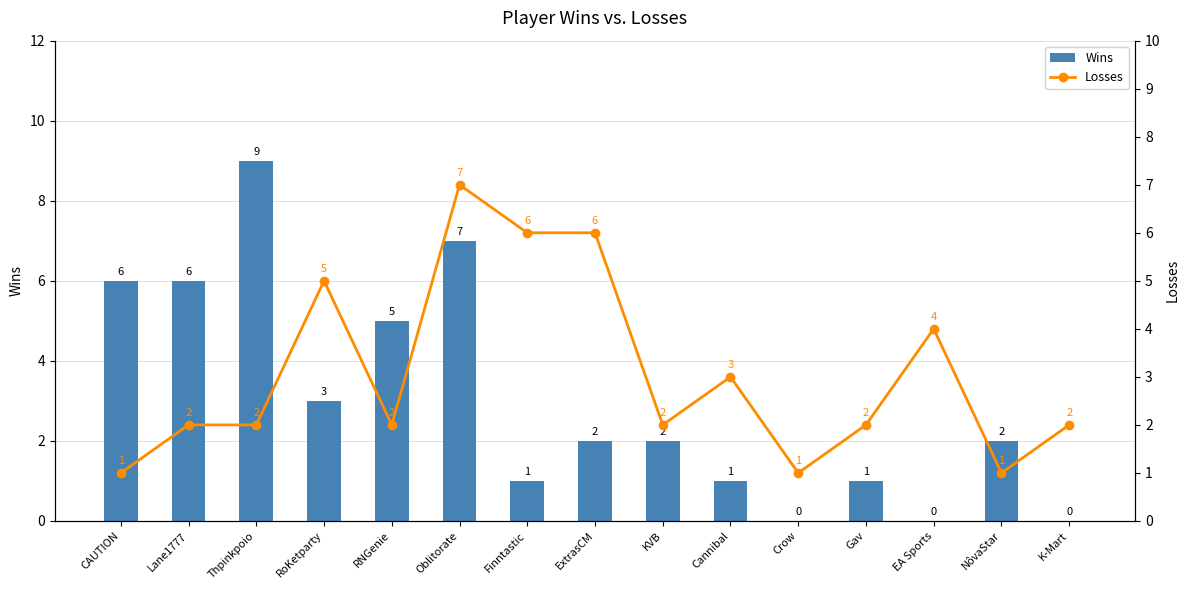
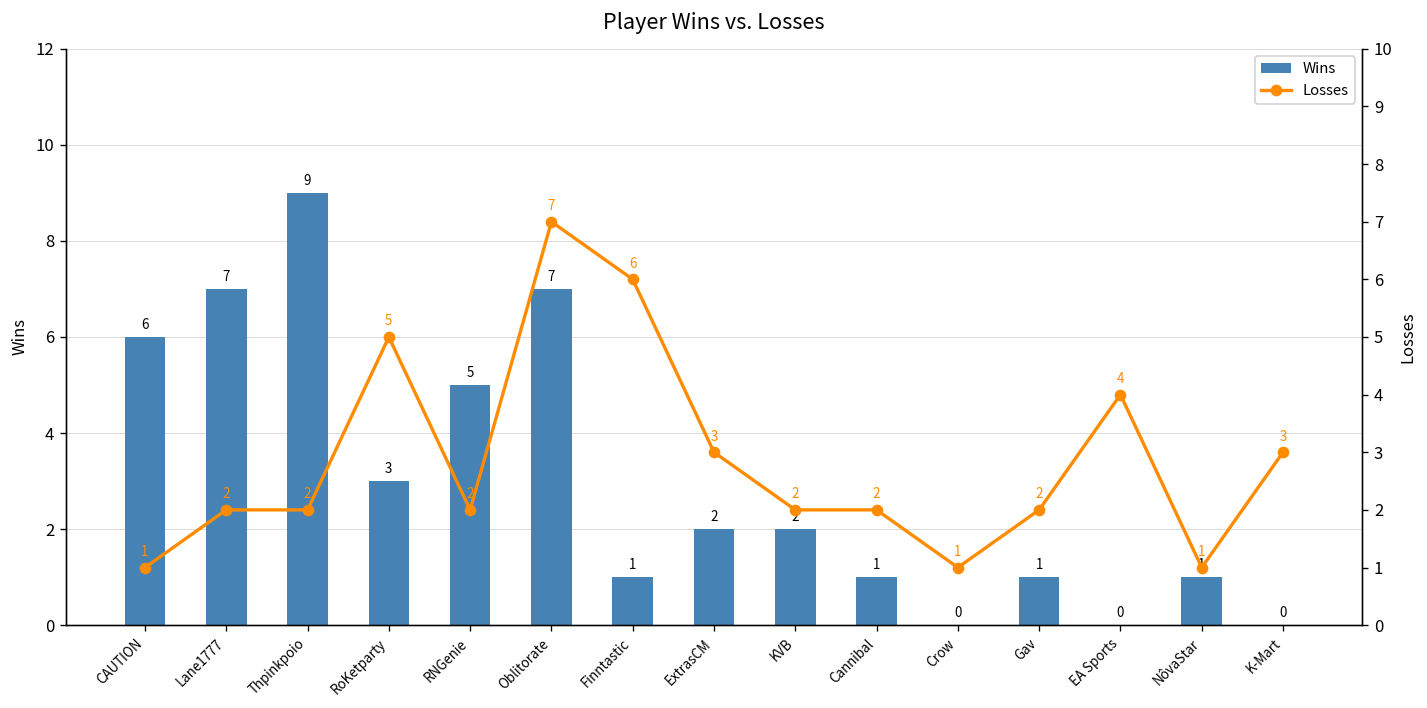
  {
    "Wins": {
      "CAUTION": 6,
-     "Lane1777": 6,
+     "Lane1777": 7,
      "Thpinkpoio": 9,
      "RoKetparty": 3,
      "RNGenie": 5,
      "Oblitorate": 7,
      "Finntastic": 1,
      "ExtrasCM": 2,
      "Cannibal": 1,
      "Crow": 0,
      "Gav": 1,
      "EA Sports": 0,
-     "NôvaStar": 2,
+     "NôvaStar": 1,
      "K-Mart": 0
    },
    "Losses": {
      "CAUTION": 1,
      "Lane1777": 2,
      "Thpinkpoio": 2,
      "RoKetparty": 5,
      "RNGenie": 2,
      "Oblitorate": 7,
      "Finntastic": 6,
-     "ExtrasCM": 6,
+     "ExtrasCM": 3,
      "KVB": 2,
-     "Cannibal": 3,
+     "Cannibal": 2,
      "Crow": 1,
      "Gav": 2,
      "EA Sports": 4,
      "NôvaStar": 1,
-     "K-Mart": 2
+     "K-Mart": 3
    }
  }
